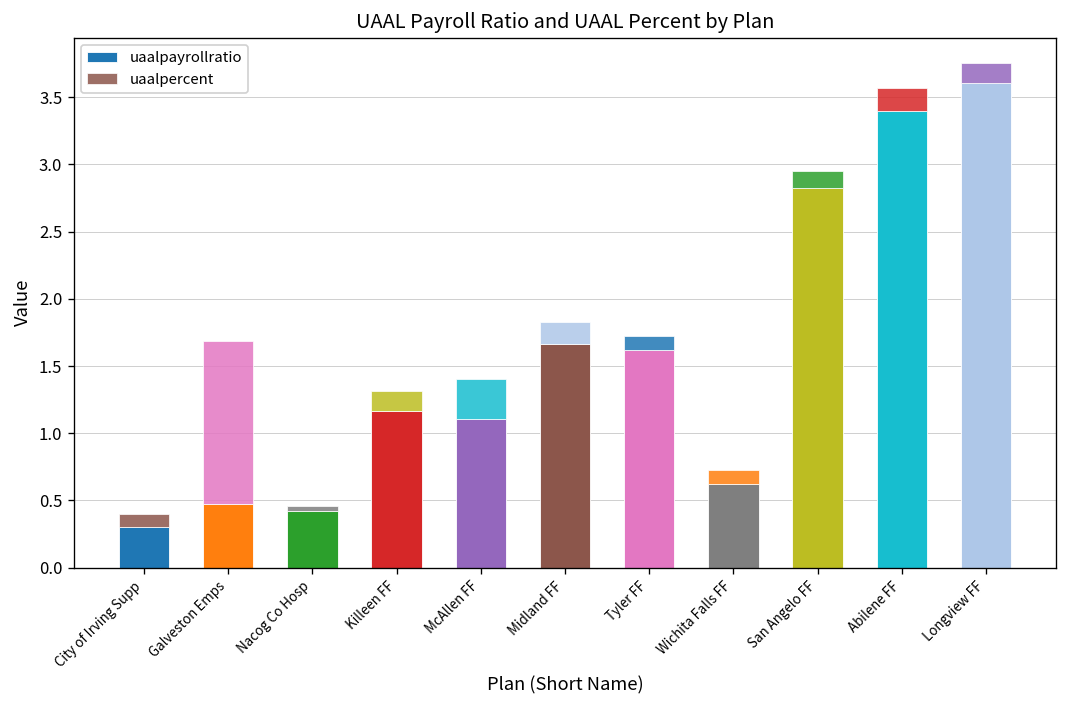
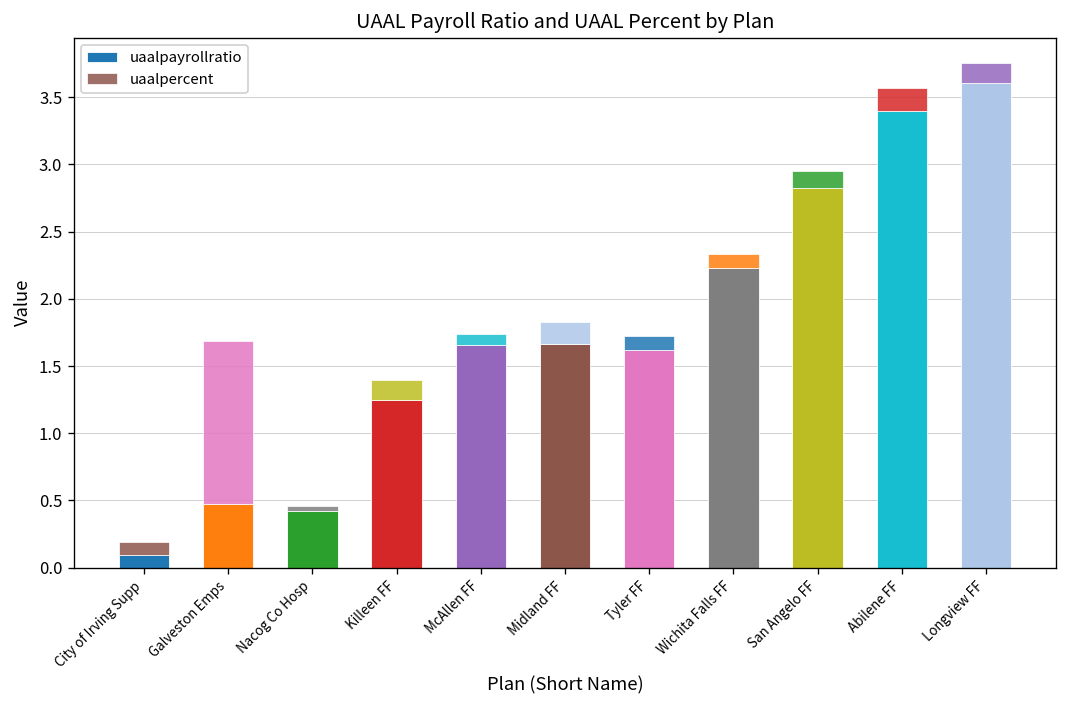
  {
    "uaalpayrollratio": {
-     "City of Irving Supp": 0.30,
+     "City of Irving Supp": 0.09,
      "Galveston Emps": 0.47,
      "Nacog Co Hosp": 0.42,
-     "Killeen FF": 1.17,
-     "McAllen FF": 1.11,
+     "Killeen FF": 1.25,
+     "McAllen FF": 1.66,
      "Midland FF": 1.66,
      "Tyler FF": 1.62,
-     "Wichita Falls FF": 0.62,
+     "Wichita Falls FF": 2.23,
      "San Angelo FF": 2.82,
      "Abilene FF": 3.40,
      "Longview FF": 3.61
    },
    "uaalpercent": {
      "City of Irving Supp": 0.10,
      "Galveston Emps": 1.21,
      "Nacog Co Hosp": 0.04,
      "Killeen FF": 0.15,
-     "McAllen FF": 0.30,
+     "McAllen FF": 0.08,
      "Midland FF": 0.17,
      "Tyler FF": 0.11,
      "Wichita Falls FF": 0.10,
      "San Angelo FF": 0.13,
      "Abilene FF": 0.17,
      "Longview FF": 0.15
    }
  }
